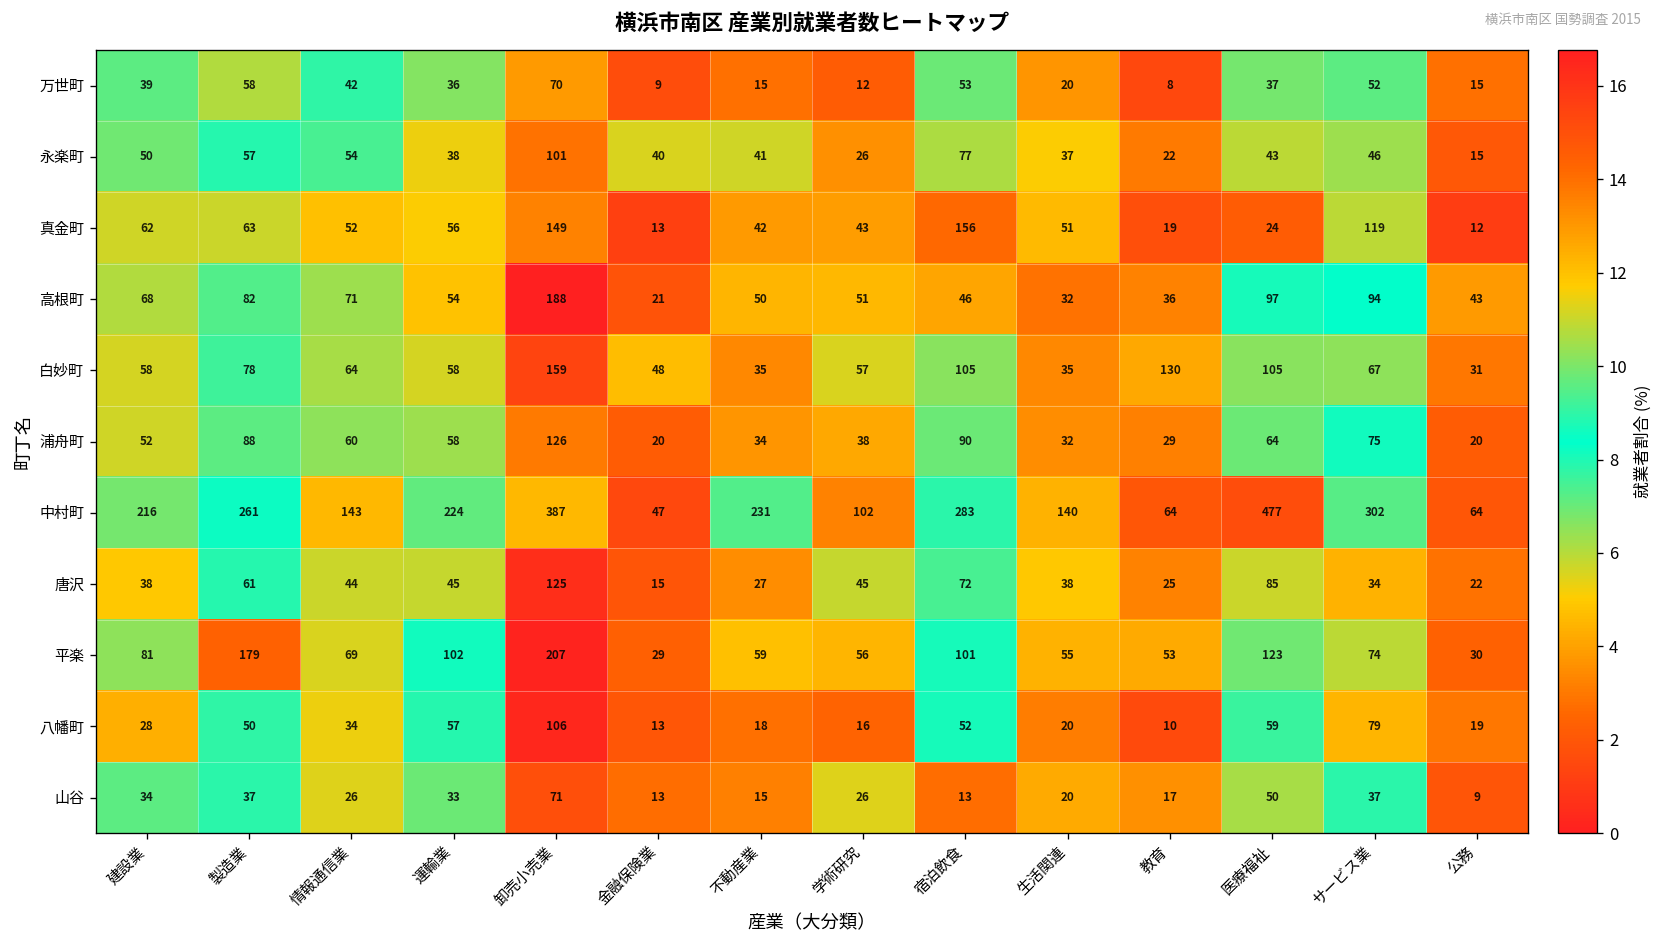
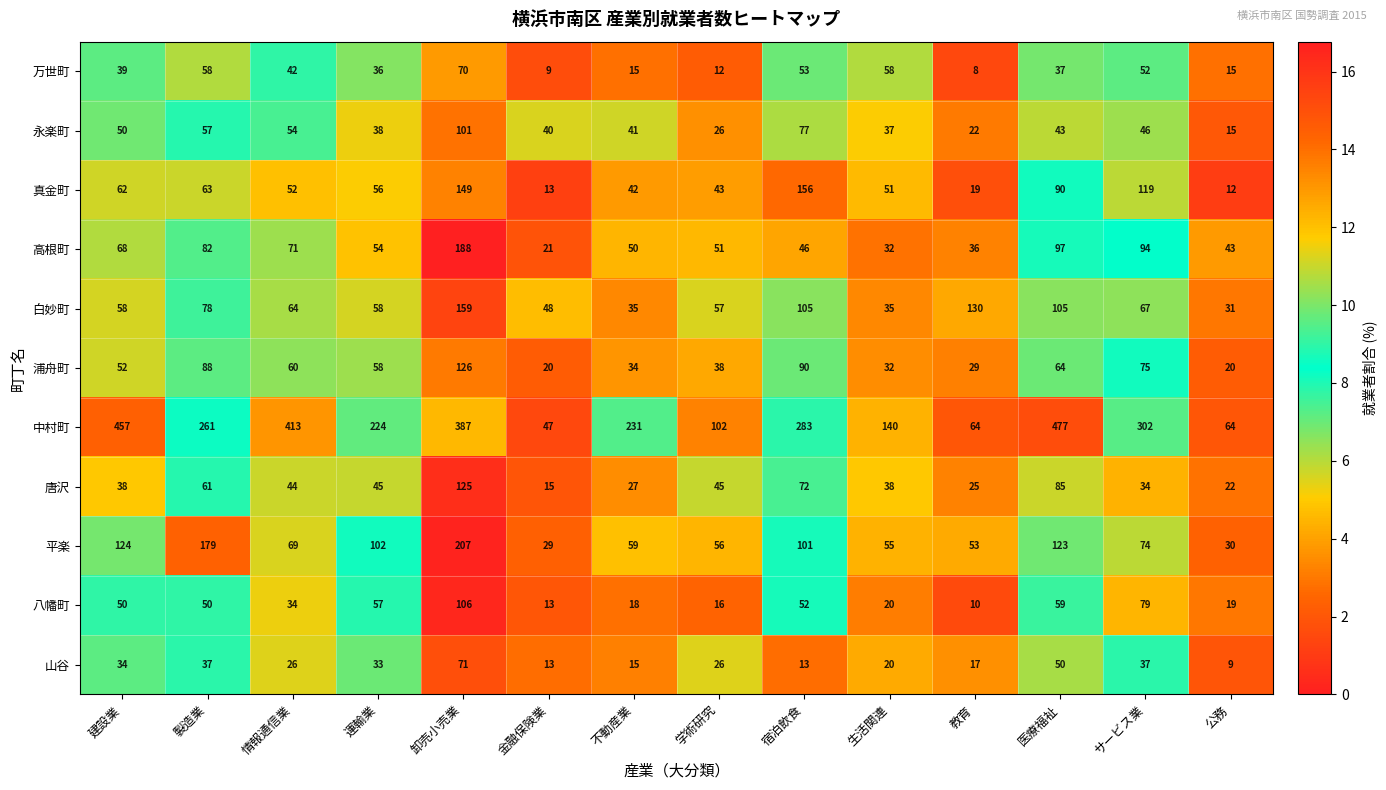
  {
    "万世町": {
      "建設業": 39,
      "製造業": 58,
      "情報通信業": 42,
      "運輸業": 36,
      "卸売小売業": 70,
      "金融保険業": 9,
      "不動産業": 15,
      "学術研究": 12,
      "宿泊飲食": 53,
-     "生活関連": 20,
+     "生活関連": 58,
      "教育": 8,
      "医療福祉": 37,
      "サービス業": 52,
      "公務": 15
    },
    "永楽町": {
      "建設業": 50,
      "製造業": 57,
      "情報通信業": 54,
      "運輸業": 38,
      "卸売小売業": 101,
      "金融保険業": 40,
      "不動産業": 41,
      "学術研究": 26,
      "宿泊飲食": 77,
      "生活関連": 37,
      "教育": 22,
      "医療福祉": 43,
      "サービス業": 46,
      "公務": 15
    },
    "真金町": {
      "建設業": 62,
      "製造業": 63,
      "情報通信業": 52,
      "運輸業": 56,
      "卸売小売業": 149,
      "金融保険業": 13,
      "不動産業": 42,
      "学術研究": 43,
      "宿泊飲食": 156,
      "生活関連": 51,
      "教育": 19,
-     "医療福祉": 24,
+     "医療福祉": 90,
      "サービス業": 119,
      "公務": 12
    },
    "高根町": {
      "建設業": 68,
      "製造業": 82,
      "情報通信業": 71,
      "運輸業": 54,
      "卸売小売業": 188,
      "金融保険業": 21,
      "不動産業": 50,
      "学術研究": 51,
      "宿泊飲食": 46,
      "生活関連": 32,
      "教育": 36,
      "医療福祉": 97,
      "サービス業": 94,
      "公務": 43
    },
    "白妙町": {
      "建設業": 58,
      "製造業": 78,
      "情報通信業": 64,
      "運輸業": 58,
      "卸売小売業": 159,
      "金融保険業": 48,
      "不動産業": 35,
      "学術研究": 57,
      "宿泊飲食": 105,
      "生活関連": 35,
      "教育": 130,
      "医療福祉": 105,
      "サービス業": 67,
      "公務": 31
    },
    "浦舟町": {
      "建設業": 52,
      "製造業": 88,
      "情報通信業": 60,
      "運輸業": 58,
      "卸売小売業": 126,
      "金融保険業": 20,
      "不動産業": 34,
      "学術研究": 38,
      "宿泊飲食": 90,
      "生活関連": 32,
      "教育": 29,
      "医療福祉": 64,
      "サービス業": 75,
      "公務": 20
    },
    "中村町": {
-     "建設業": 216,
+     "建設業": 457,
      "製造業": 261,
-     "情報通信業": 143,
+     "情報通信業": 413,
      "運輸業": 224,
      "卸売小売業": 387,
      "金融保険業": 47,
      "不動産業": 231,
      "学術研究": 102,
      "宿泊飲食": 283,
      "生活関連": 140,
      "教育": 64,
      "医療福祉": 477,
      "サービス業": 302,
      "公務": 64
    },
    "唐沢": {
      "建設業": 38,
      "製造業": 61,
      "情報通信業": 44,
      "運輸業": 45,
      "卸売小売業": 125,
      "金融保険業": 15,
      "不動産業": 27,
      "学術研究": 45,
      "宿泊飲食": 72,
      "生活関連": 38,
      "教育": 25,
      "医療福祉": 85,
      "サービス業": 34,
      "公務": 22
    },
    "平楽": {
-     "建設業": 81,
+     "建設業": 124,
      "製造業": 179,
      "情報通信業": 69,
      "運輸業": 102,
      "卸売小売業": 207,
      "金融保険業": 29,
      "不動産業": 59,
      "学術研究": 56,
      "宿泊飲食": 101,
      "生活関連": 55,
      "教育": 53,
      "医療福祉": 123,
      "サービス業": 74,
      "公務": 30
    },
    "八幡町": {
-     "建設業": 28,
+     "建設業": 50,
      "製造業": 50,
      "情報通信業": 34,
      "運輸業": 57,
      "卸売小売業": 106,
      "金融保険業": 13,
      "不動産業": 18,
      "学術研究": 16,
      "宿泊飲食": 52,
      "生活関連": 20,
      "教育": 10,
      "医療福祉": 59,
      "サービス業": 79,
      "公務": 19
    },
    "山谷": {
      "建設業": 34,
      "製造業": 37,
      "情報通信業": 26,
      "運輸業": 33,
      "卸売小売業": 71,
      "金融保険業": 13,
      "不動産業": 15,
      "学術研究": 26,
      "宿泊飲食": 13,
      "生活関連": 20,
      "教育": 17,
      "医療福祉": 50,
      "サービス業": 37,
      "公務": 9
    }
  }
